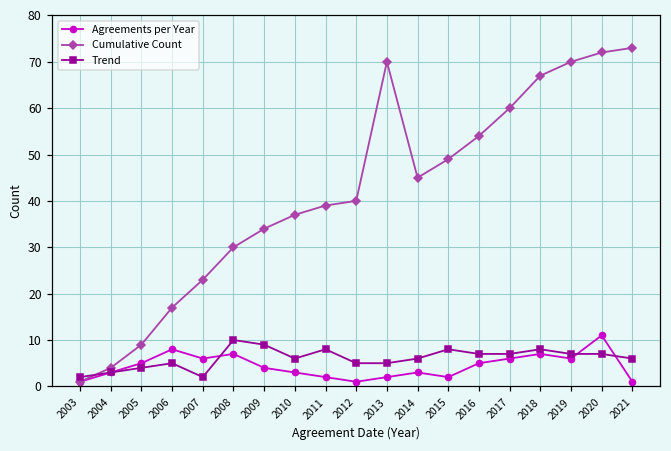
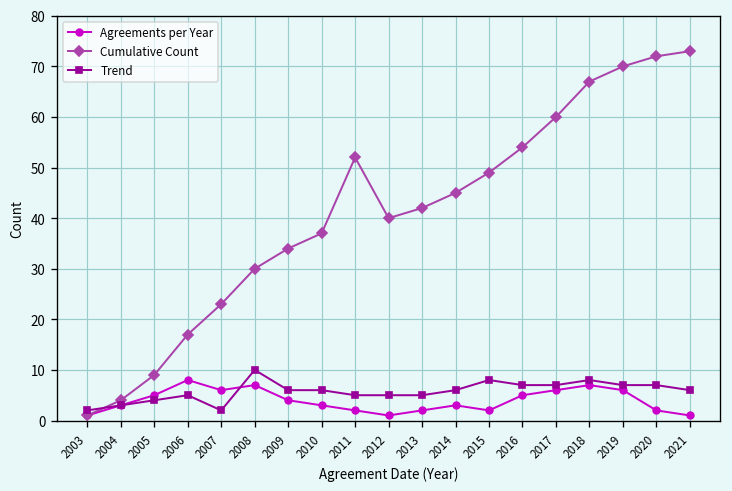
  {
    "Agreements per Year": {
      "2005": 5,
      "2006": 8,
      "2007": 6,
      "2008": 7,
      "2009": 4,
      "2010": 3,
      "2011": 2,
      "2012": 1,
      "2013": 2,
      "2014": 3,
      "2015": 2,
      "2016": 5,
      "2017": 6,
      "2018": 7,
      "2019": 6,
-     "2020": 11,
+     "2020": 2,
      "2021": 1
    },
    "Cumulative Count": {
      "2004": 4,
      "2005": 9,
      "2006": 17,
      "2007": 23,
      "2008": 30,
      "2009": 34,
      "2010": 37,
-     "2011": 39,
+     "2011": 52,
      "2012": 40,
-     "2013": 70,
+     "2013": 42,
      "2014": 45,
      "2015": 49,
      "2016": 54,
      "2017": 60,
      "2018": 67,
      "2019": 70,
      "2020": 72,
      "2021": 73
    },
    "Trend": {
      "2003": 2,
      "2005": 4,
      "2006": 5,
      "2007": 2,
      "2008": 10,
-     "2009": 9,
+     "2009": 6,
      "2010": 6,
-     "2011": 8,
+     "2011": 5,
      "2012": 5,
      "2013": 5,
      "2014": 6,
      "2015": 8,
      "2016": 7,
      "2017": 7,
      "2018": 8,
      "2019": 7,
      "2020": 7,
      "2021": 6
    }
  }
